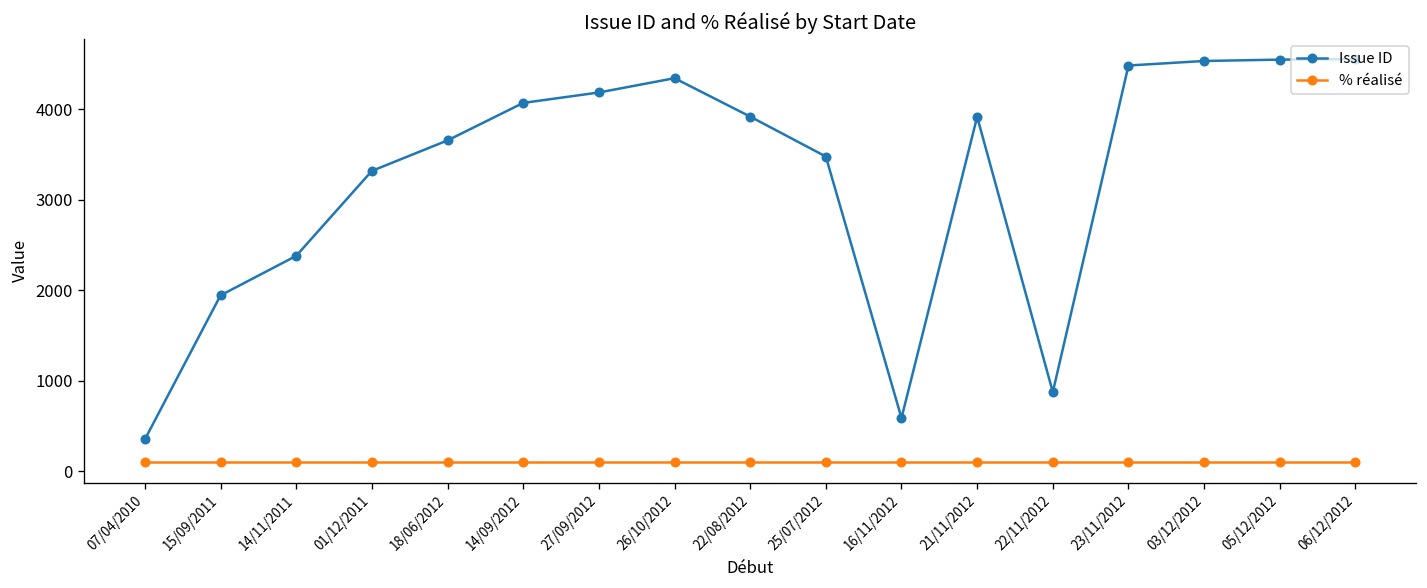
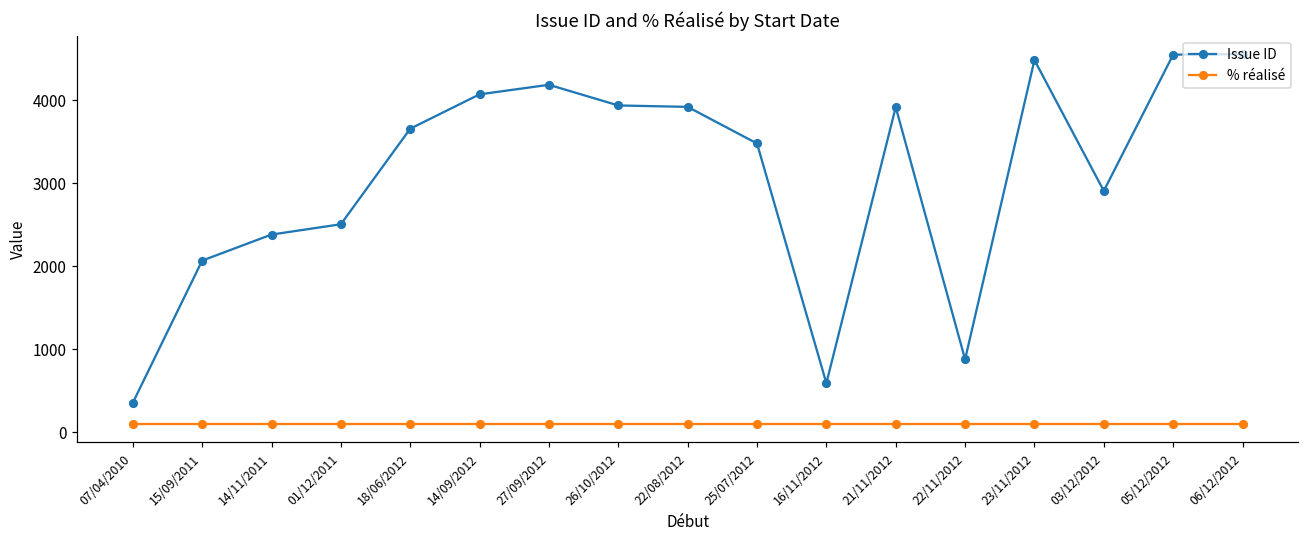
  {
    "Issue ID": {
      "07/04/2010": 400,
-     "15/09/2011": 1900,
+     "15/09/2011": 2100,
      "14/11/2011": 2400,
-     "01/12/2011": 3300,
+     "01/12/2011": 2500,
      "18/06/2012": 3700,
      "14/09/2012": 4100,
      "27/09/2012": 4200,
-     "26/10/2012": 4300,
+     "26/10/2012": 3900,
      "22/08/2012": 3900,
      "25/07/2012": 3500,
      "16/11/2012": 600,
      "21/11/2012": 3900,
      "22/11/2012": 900,
      "23/11/2012": 4500,
-     "03/12/2012": 4500,
+     "03/12/2012": 2900,
      "05/12/2012": 4500
    },
    "% réalisé": {
      "07/04/2010": 100,
      "15/09/2011": 100,
      "14/11/2011": 100,
      "01/12/2011": 100,
      "18/06/2012": 100,
      "14/09/2012": 100,
      "27/09/2012": 100,
      "26/10/2012": 100,
      "22/08/2012": 100,
      "25/07/2012": 100,
      "16/11/2012": 100,
      "21/11/2012": 100,
      "22/11/2012": 100,
      "23/11/2012": 100,
      "03/12/2012": 100,
      "05/12/2012": 100,
      "06/12/2012": 100
    }
  }
